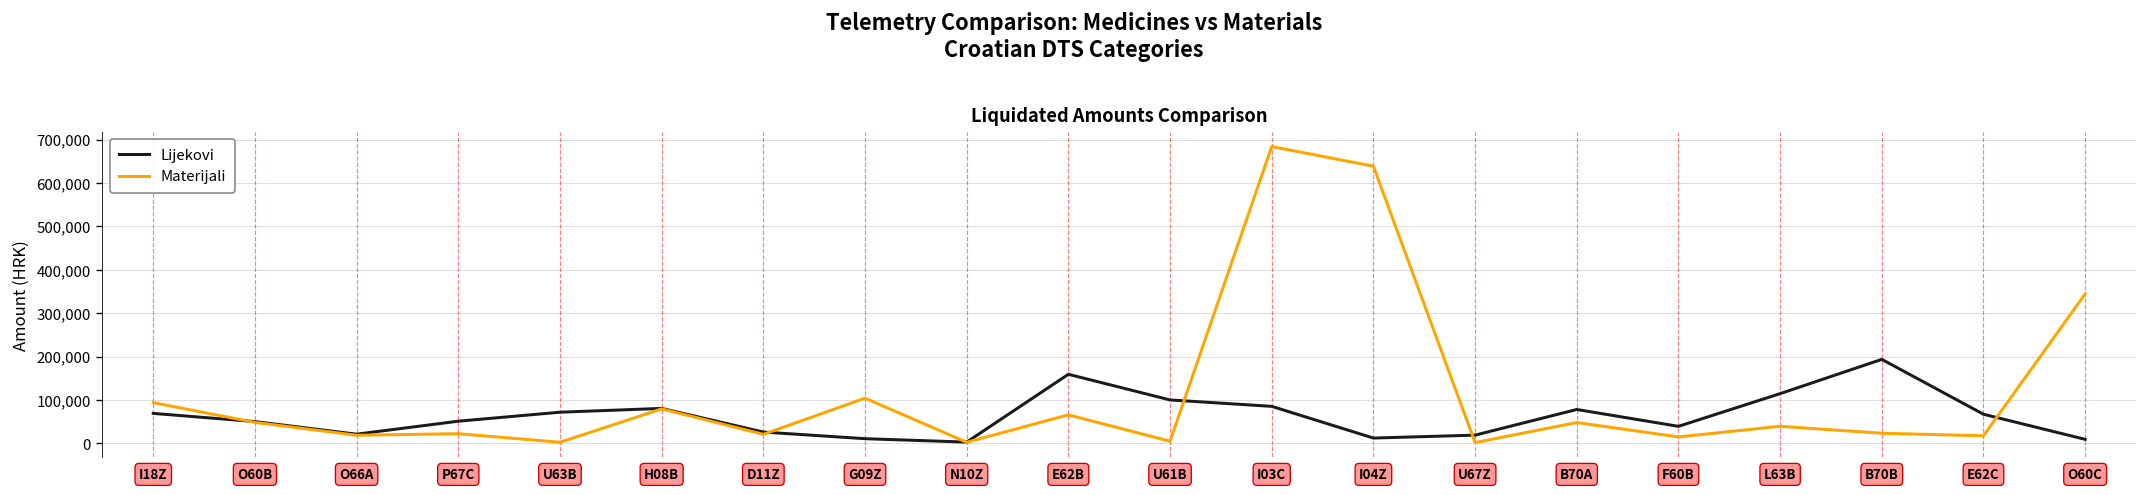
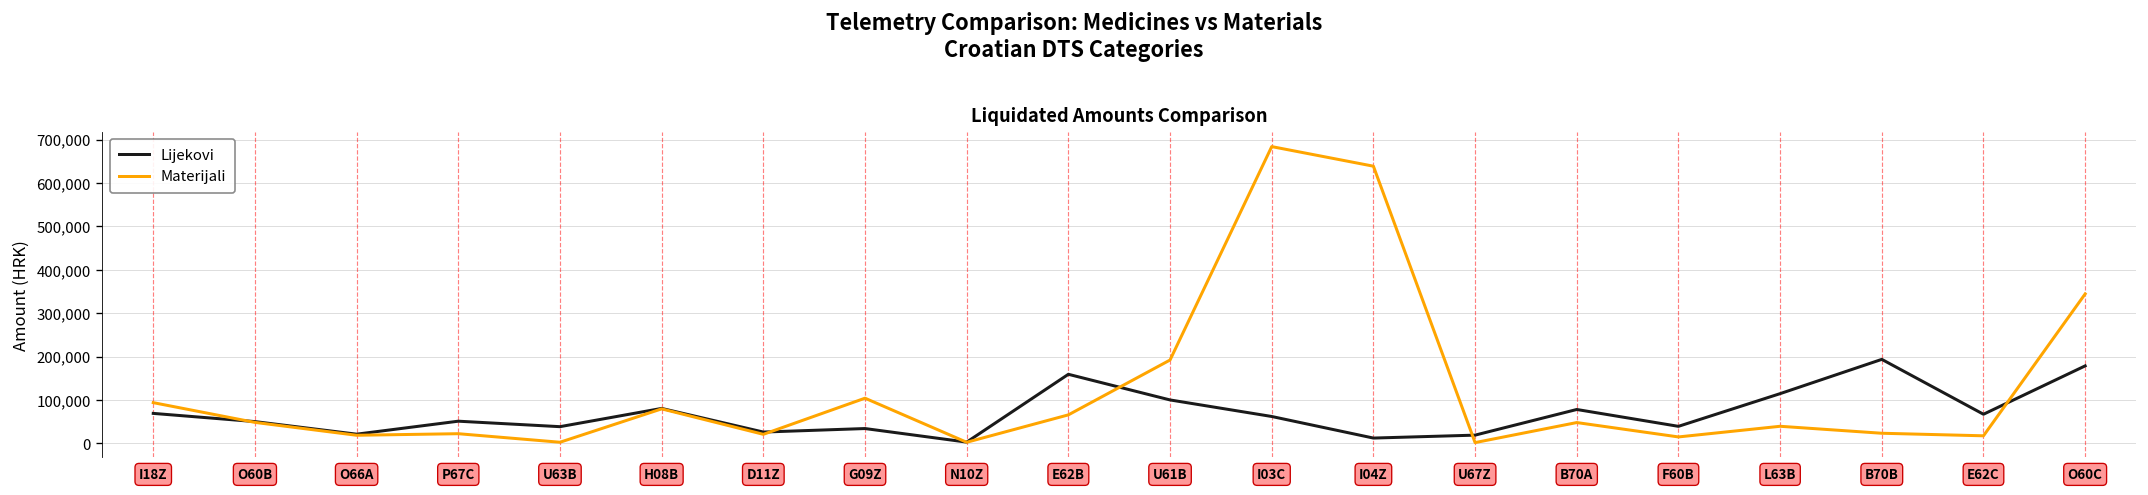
  {
    "Lijekovi": {
      "I18Z": "70,000",
      "P67C": "50,000",
-     "U63B": "70,000",
-     "G09Z": "10,000",
+     "U63B": "40,000",
+     "G09Z": "30,000",
      "E62B": "160,000",
      "U61B": "100,000",
-     "I03C": "90,000",
+     "I03C": "60,000",
      "I04Z": "10,000",
      "U67Z": "20,000",
      "B70A": "80,000",
      "F60B": "40,000",
      "L63B": "110,000",
      "B70B": "190,000",
      "E62C": "70,000",
-     "O60C": "10,000"
+     "O60C": "180,000"
    },
    "Materijali": {
      "I18Z": "90,000",
      "P67C": "20,000",
      "U63B": "0",
      "G09Z": "100,000",
      "E62B": "70,000",
-     "U61B": "10,000",
+     "U61B": "190,000",
      "I03C": "680,000",
      "I04Z": "640,000",
      "U67Z": "0",
      "B70A": "50,000",
      "F60B": "20,000",
      "L63B": "40,000",
      "B70B": "20,000",
      "E62C": "20,000",
      "O60C": "340,000"
    }
  }
